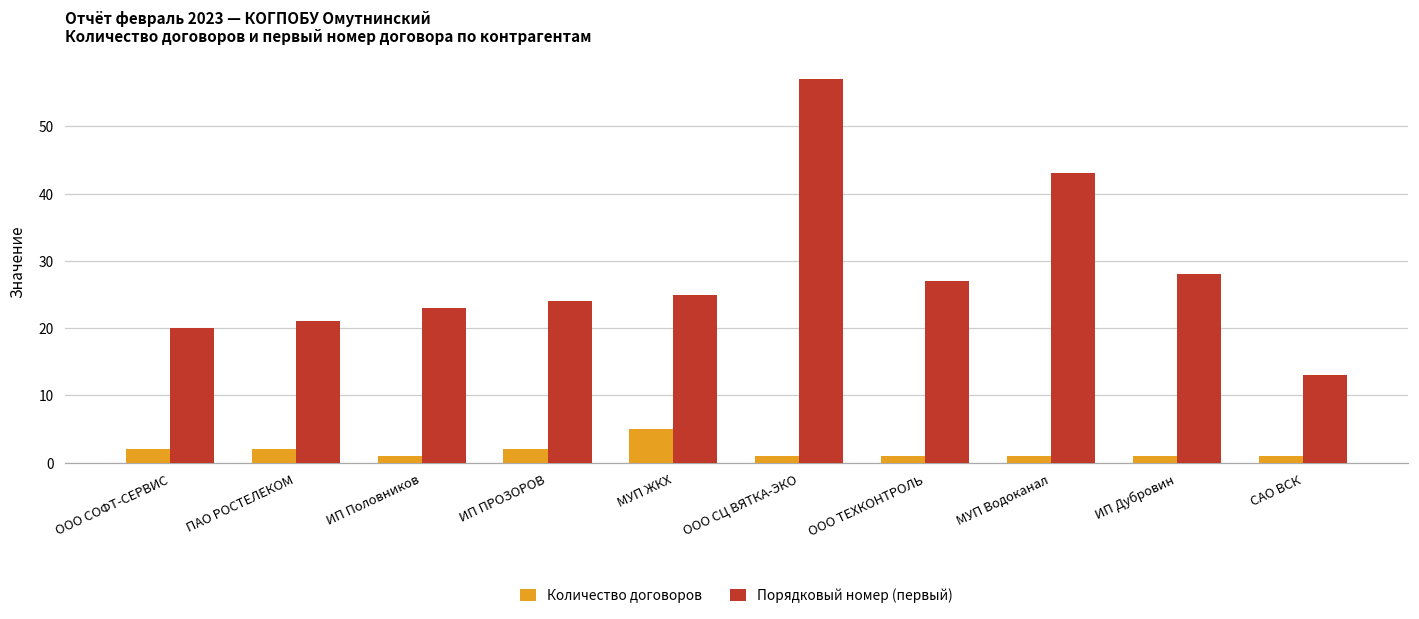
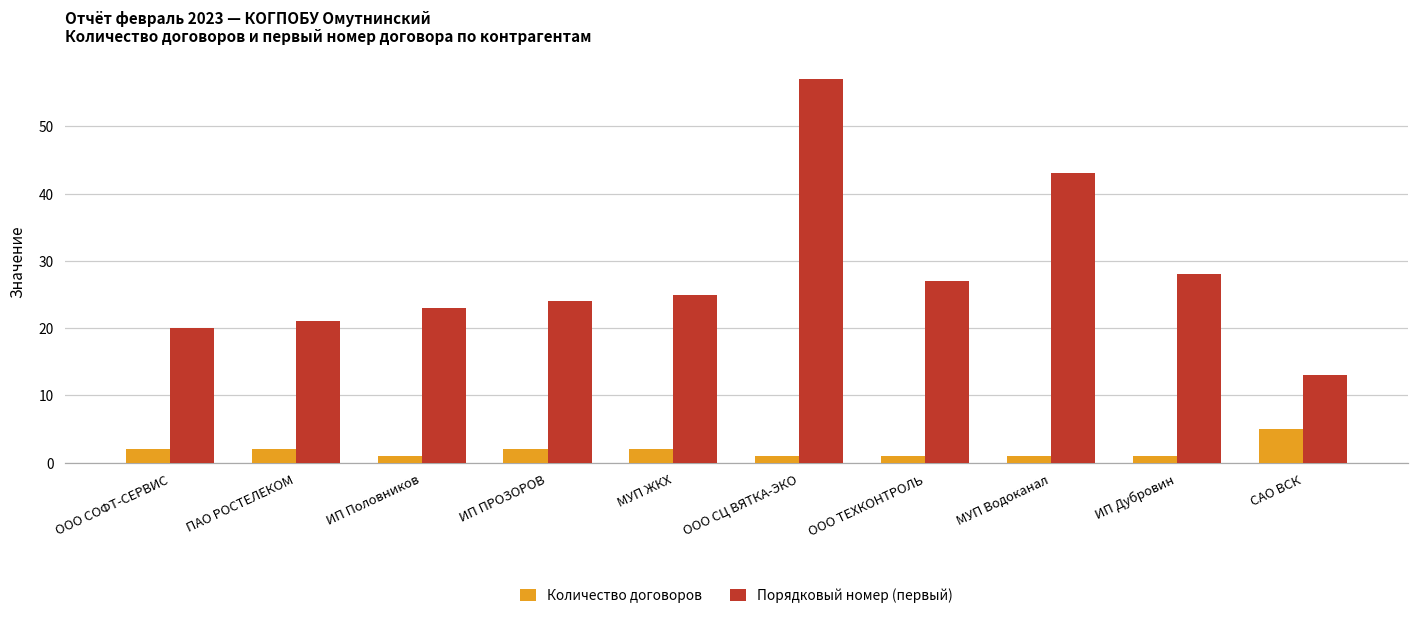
  {
    "Количество договоров": {
      "ООО СОФТ-СЕРВИС": 2,
      "ПАО РОСТЕЛЕКОМ": 2,
      "ИП Половников": 1,
      "ИП ПРОЗОРОВ": 2,
-     "МУП ЖКХ": 5,
+     "МУП ЖКХ": 2,
      "ООО СЦ ВЯТКА-ЭКО": 1,
      "ООО ТЕХКОНТРОЛЬ": 1,
      "МУП Водоканал": 1,
      "ИП Дубровин": 1,
-     "САО ВСК": 1
+     "САО ВСК": 5
    },
    "Порядковый номер (первый)": {
      "ООО СОФТ-СЕРВИС": 20,
      "ПАО РОСТЕЛЕКОМ": 21,
      "ИП Половников": 23,
      "ИП ПРОЗОРОВ": 24,
      "МУП ЖКХ": 25,
      "ООО СЦ ВЯТКА-ЭКО": 57,
      "ООО ТЕХКОНТРОЛЬ": 27,
      "МУП Водоканал": 43,
      "ИП Дубровин": 28,
      "САО ВСК": 13
    }
  }
